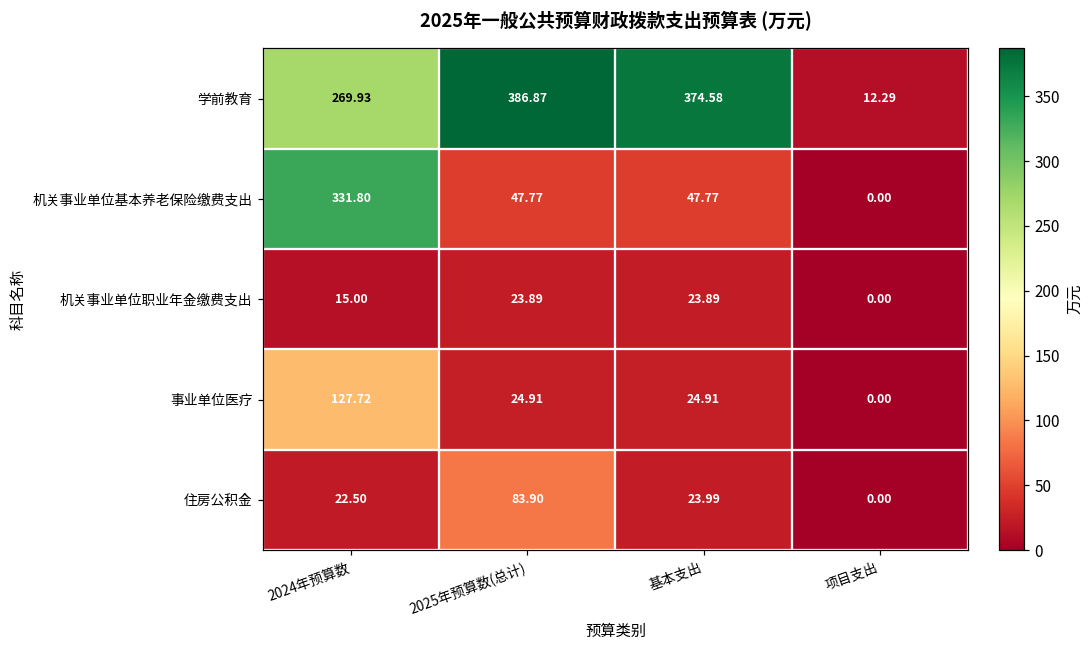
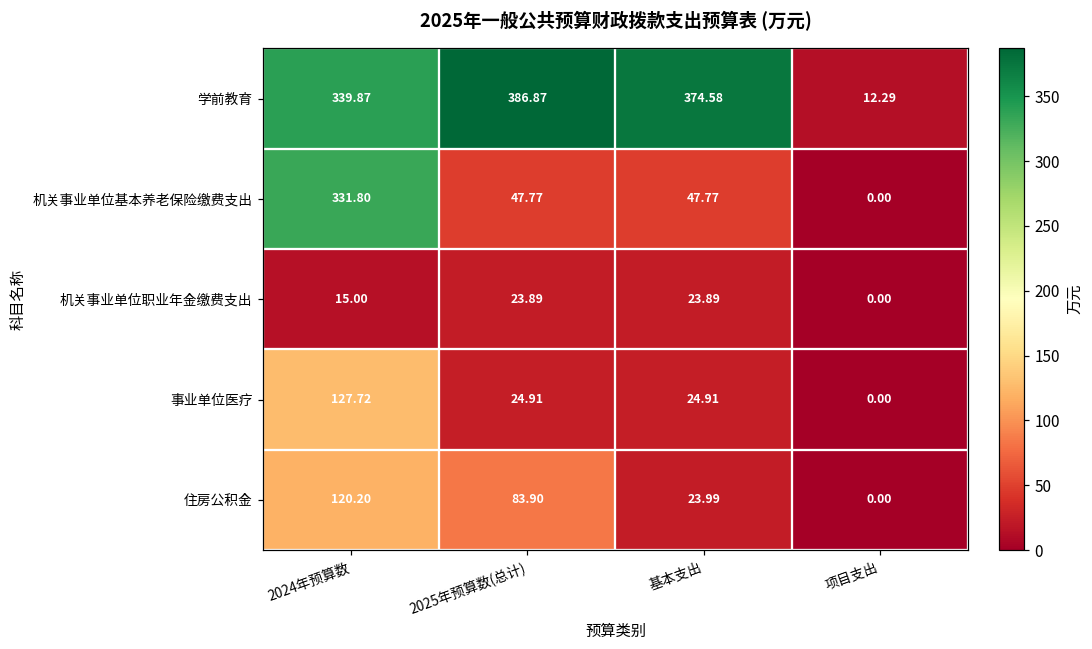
  {
    "学前教育": {
-     "2024年预算数": 269.93,
+     "2024年预算数": 339.87,
      "2025年预算数(总计)": 386.87,
      "基本支出": 374.58,
      "项目支出": 12.29
    },
    "机关事业单位基本养老保险缴费支出": {
      "2024年预算数": 331.80,
      "2025年预算数(总计)": 47.77,
      "基本支出": 47.77,
      "项目支出": 0.00
    },
    "机关事业单位职业年金缴费支出": {
      "2024年预算数": 15.00,
      "2025年预算数(总计)": 23.89,
      "基本支出": 23.89,
      "项目支出": 0.00
    },
    "事业单位医疗": {
      "2024年预算数": 127.72,
      "2025年预算数(总计)": 24.91,
      "基本支出": 24.91,
      "项目支出": 0.00
    },
    "住房公积金": {
-     "2024年预算数": 22.50,
+     "2024年预算数": 120.20,
      "2025年预算数(总计)": 83.90,
      "基本支出": 23.99,
      "项目支出": 0.00
    }
  }
